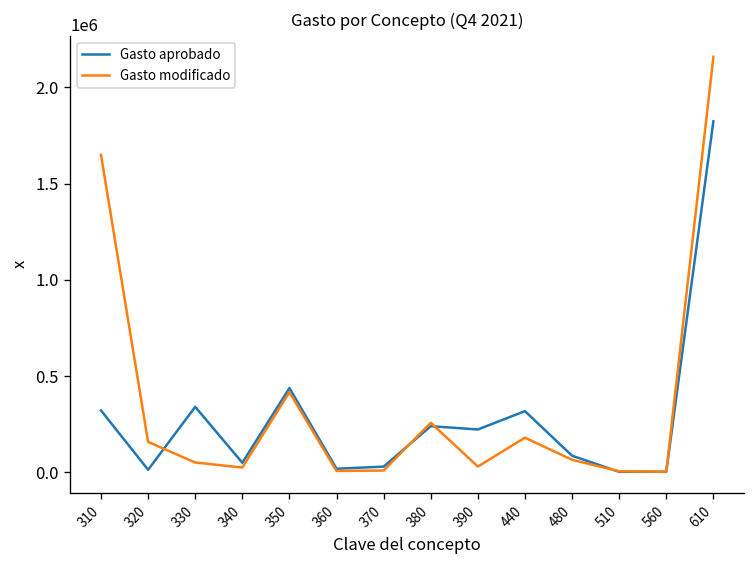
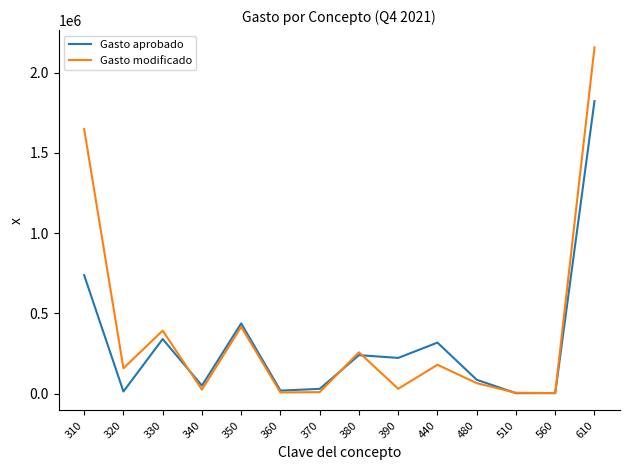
  {
    "Gasto aprobado": {
-     "310": 320000,
+     "310": 740000,
      "320": 10000,
      "330": 340000,
      "340": 50000,
      "350": 440000,
      "370": 30000,
      "380": 240000,
      "390": 220000,
      "440": 320000,
      "480": 90000,
      "610": 1820000
    },
    "Gasto modificado": {
      "310": 1650000,
      "320": 160000,
-     "330": 50000,
+     "330": 390000,
      "340": 30000,
      "350": 420000,
      "370": 10000,
      "380": 260000,
      "390": 30000,
      "440": 180000,
      "480": 70000,
      "610": 2160000
    }
  }
